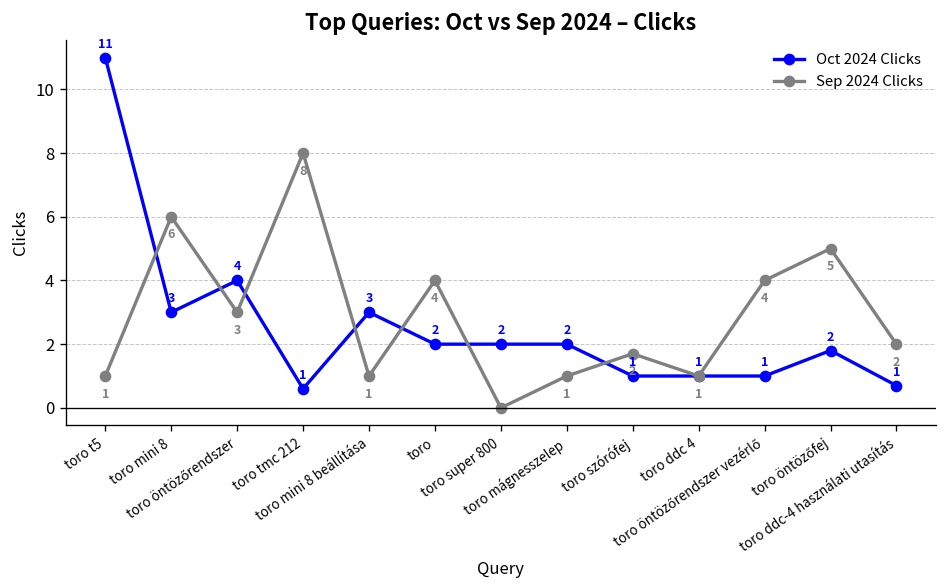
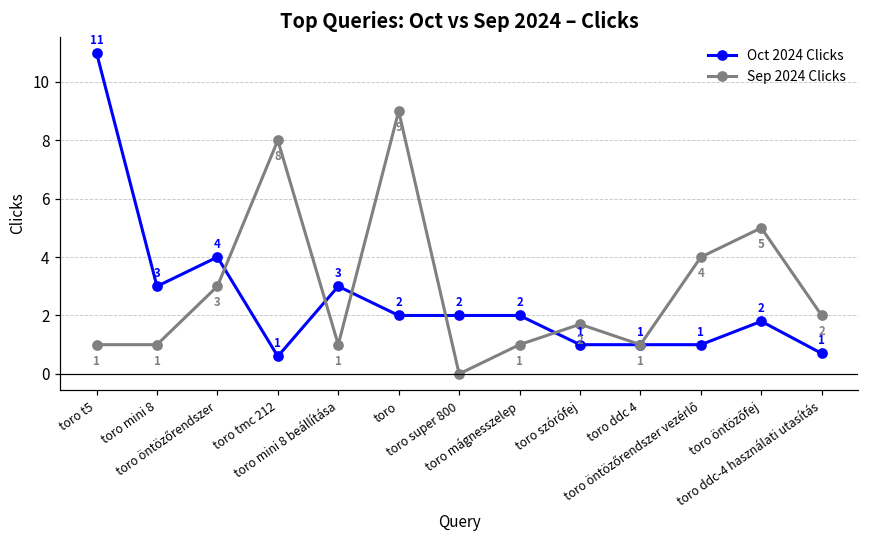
  {
    "Oct 2024 Clicks": {
      "toro t5": 11,
      "toro mini 8": 3,
      "toro öntözőrendszer": 4,
      "toro tmc 212": 1,
      "toro mini 8 beállítása": 3,
      "toro": 2,
      "toro super 800": 2,
      "toro mágnesszelep": 2,
      "toro öntözőrendszer vezérlő": 1,
      "toro öntözőfej": 2
    },
    "Sep 2024 Clicks": {
      "toro t5": 1,
-     "toro mini 8": 6,
+     "toro mini 8": 1,
      "toro öntözőrendszer": 3,
      "toro tmc 212": 8,
      "toro mini 8 beállítása": 1,
-     "toro": 4,
+     "toro": 9,
      "toro mágnesszelep": 1,
      "toro öntözőrendszer vezérlő": 4,
      "toro öntözőfej": 5
    }
  }
